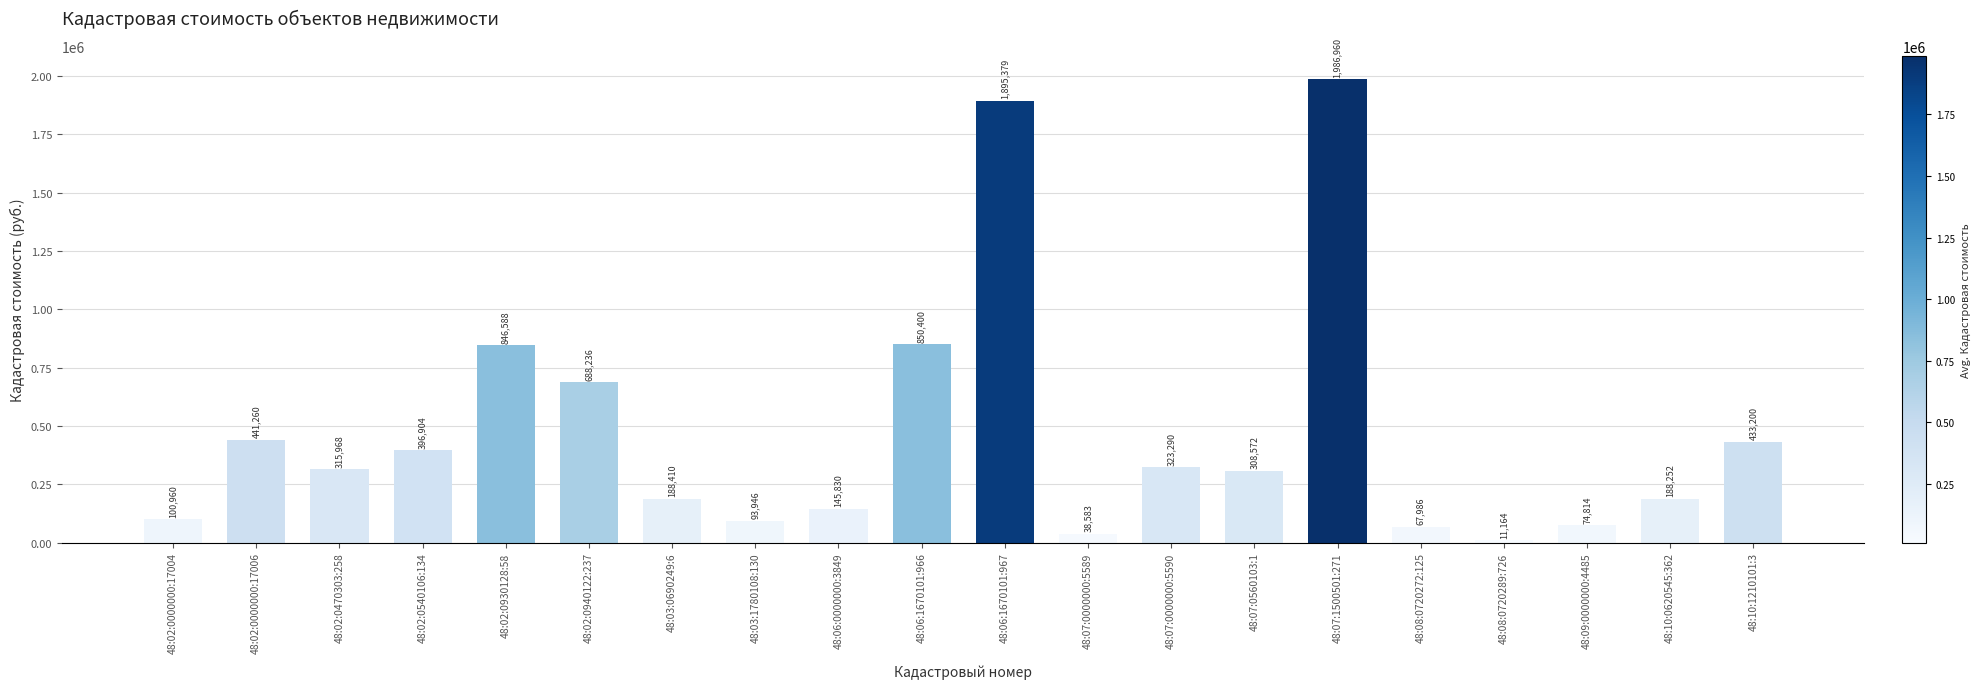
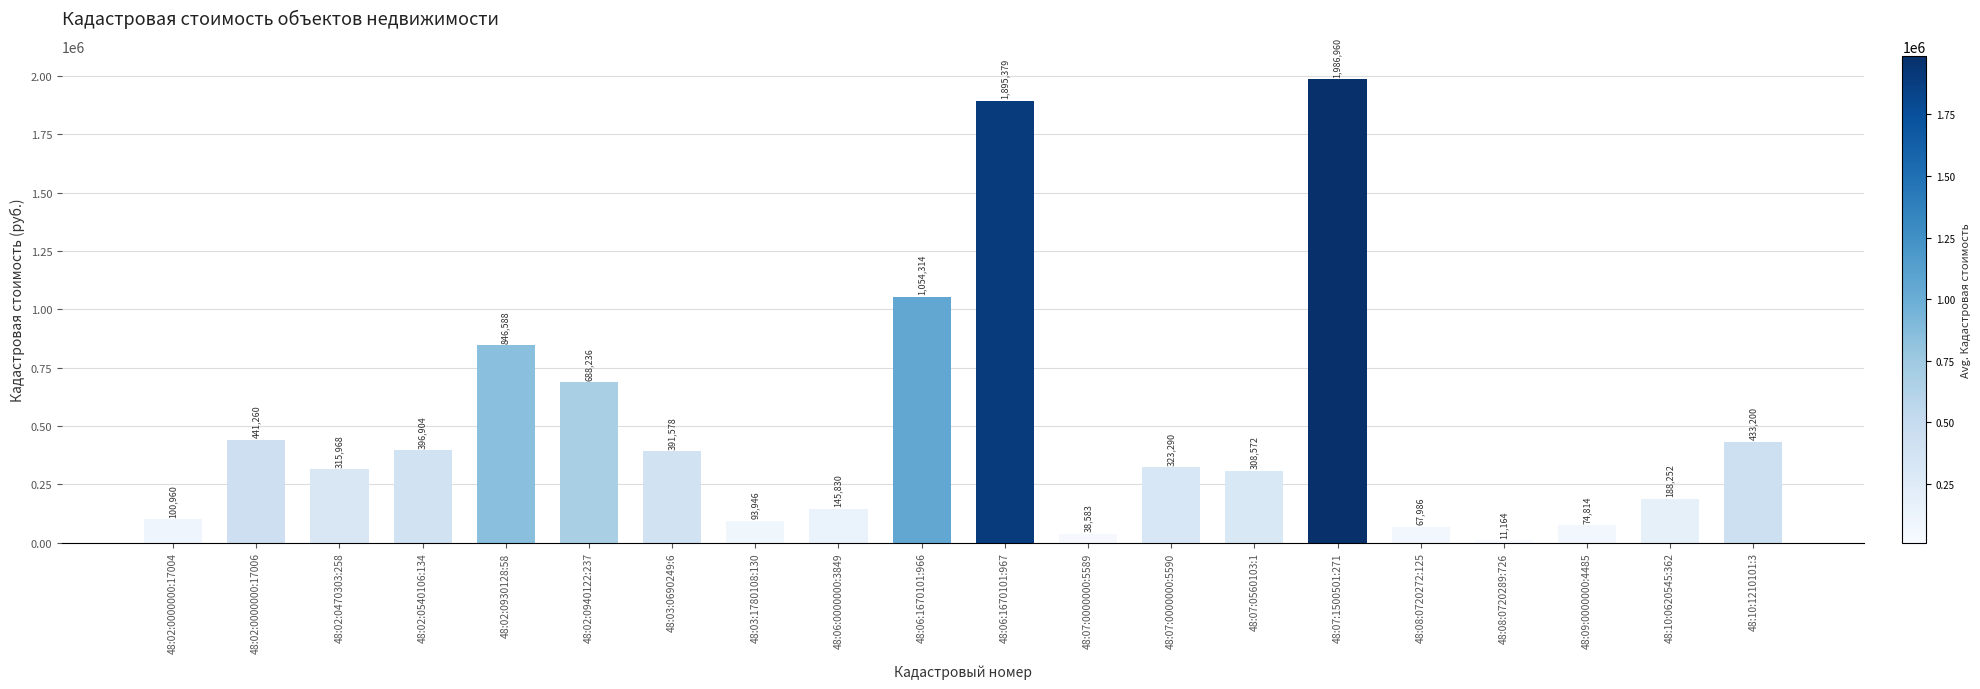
  {
    "48:02:0000000:17004": "100,960",
    "48:02:0000000:17006": "441,260",
    "48:02:0470303:258": "315,968",
    "48:02:0540106:134": "396,904",
    "48:02:0930128:58": "846,588",
    "48:02:0940122:237": "688,236",
-   "48:03:0690249:6": "188,410",
+   "48:03:0690249:6": "391,578",
    "48:03:1780108:130": "93,946",
    "48:06:0000000:3849": "145,830",
-   "48:06:1670101:966": "850,400",
+   "48:06:1670101:966": "1,054,314",
    "48:06:1670101:967": "1,895,379",
    "48:07:0000000:5589": "38,583",
    "48:07:0000000:5590": "323,290",
    "48:07:0560103:1": "308,572",
    "48:07:1500501:271": "1,986,960",
    "48:08:0720272:125": "67,986",
    "48:08:0720289:726": "11,164",
    "48:09:0000000:4485": "74,814",
    "48:10:0620545:362": "188,252",
    "48:10:1210101:3": "433,200"
  }
